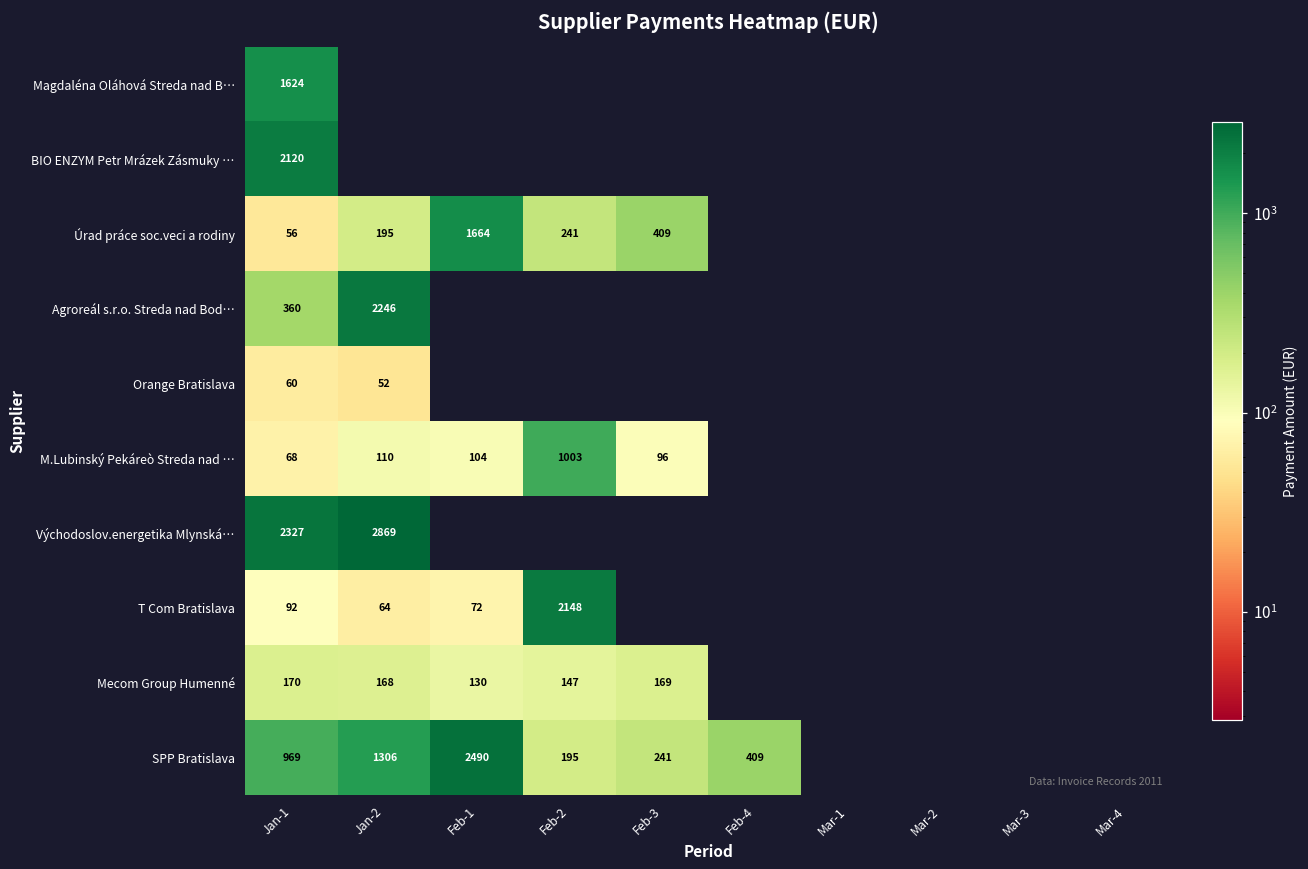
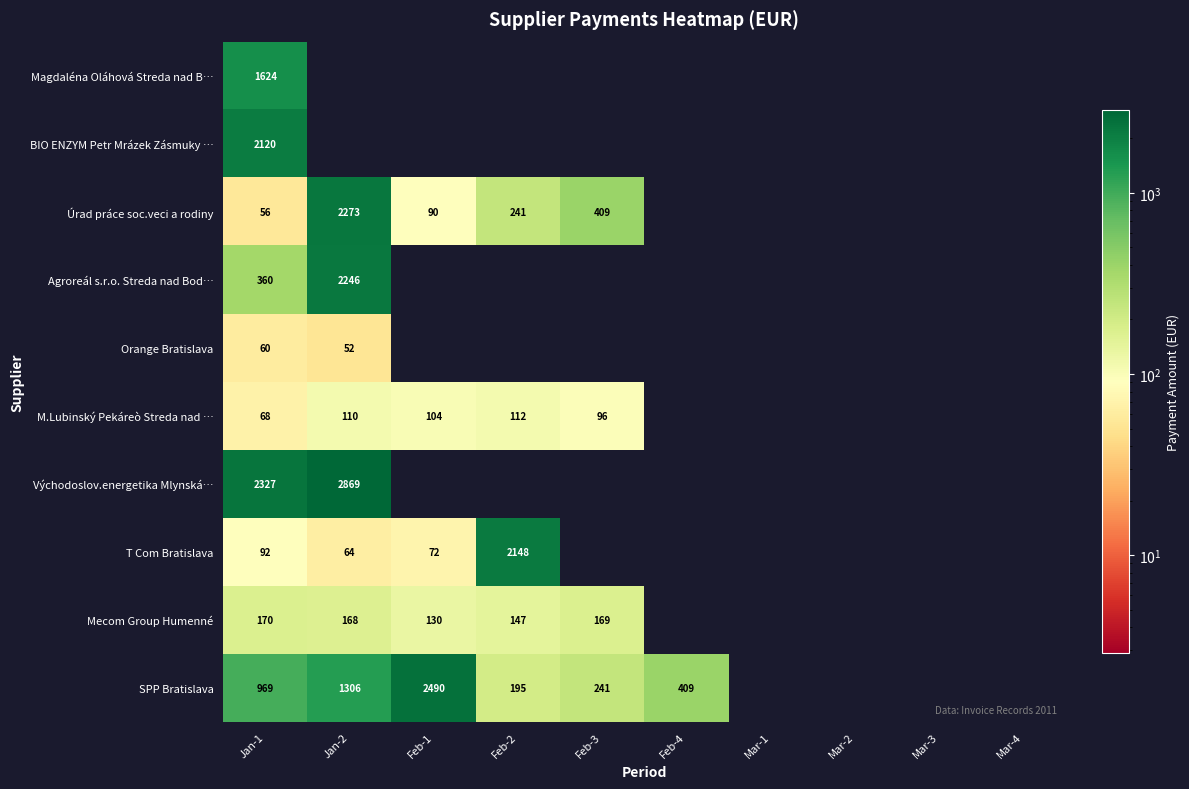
  {
    "Magdaléna Oláhová Streda nad B…": {
      "Jan-1": 1624
    },
    "BIO ENZYM Petr Mrázek Zásmuky …": {
      "Jan-1": 2120
    },
    "Úrad práce soc.veci a rodiny": {
      "Jan-1": 56,
-     "Jan-2": 195,
-     "Feb-1": 1664,
+     "Jan-2": 2273,
+     "Feb-1": 90,
      "Feb-2": 241,
      "Feb-3": 409
    },
    "Agroreál s.r.o. Streda nad Bod…": {
      "Jan-1": 360,
      "Jan-2": 2246
    },
    "Orange Bratislava": {
      "Jan-1": 60,
      "Jan-2": 52
    },
    "M.Lubinský Pekáreò Streda nad …": {
      "Jan-1": 68,
      "Jan-2": 110,
      "Feb-1": 104,
-     "Feb-2": 1003,
+     "Feb-2": 112,
      "Feb-3": 96
    },
    "Východoslov.energetika Mlynská…": {
      "Jan-1": 2327,
      "Jan-2": 2869
    },
    "T Com Bratislava": {
      "Jan-1": 92,
      "Jan-2": 64,
      "Feb-1": 72,
      "Feb-2": 2148
    },
    "Mecom Group Humenné": {
      "Jan-1": 170,
      "Jan-2": 168,
      "Feb-1": 130,
      "Feb-2": 147,
      "Feb-3": 169
    },
    "SPP Bratislava": {
      "Jan-1": 969,
      "Jan-2": 1306,
      "Feb-1": 2490,
      "Feb-2": 195,
      "Feb-3": 241,
      "Feb-4": 409,
      "Mar-4": 2011
    }
  }
